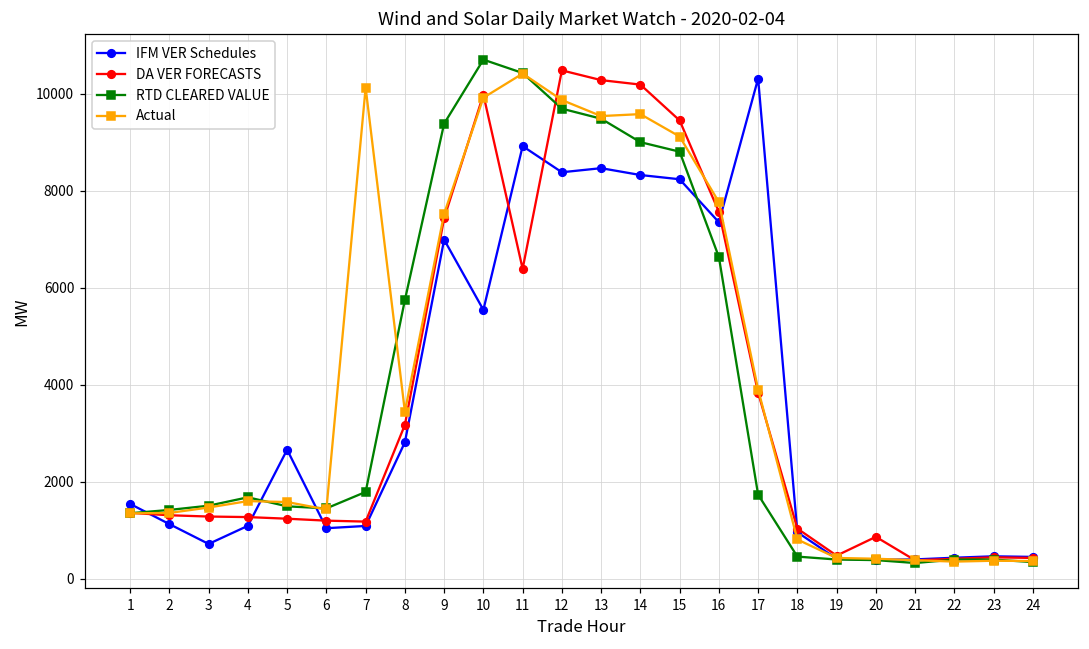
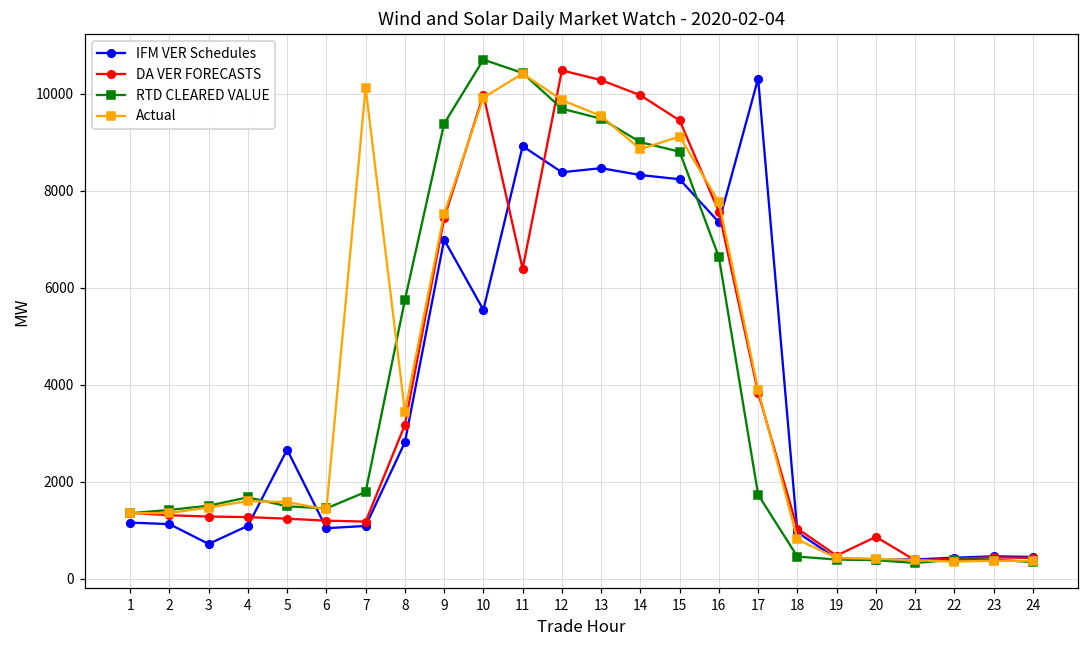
  {
    "IFM VER Schedules": {
-     "1": 1500,
+     "1": 1200,
      "2": 1100,
      "3": 700,
      "4": 1100,
      "5": 2700,
      "6": 1000,
      "7": 1100,
      "8": 2800,
      "9": 7000,
      "10": 5500,
      "11": 8900,
      "12": 8400,
      "13": 8500,
      "14": 8300,
      "15": 8200,
      "16": 7400,
      "17": 10300,
      "18": 1000
    },
    "DA VER FORECASTS": {
      "3": 1300,
      "4": 1300,
      "5": 1200,
      "6": 1200,
      "7": 1200,
      "8": 3200,
      "9": 7400,
      "10": 10000,
      "11": 6400,
      "12": 10500,
      "13": 10300,
-     "14": 10200,
+     "14": 10000,
      "15": 9500,
      "16": 7600,
      "17": 3800,
      "18": 1000,
      "20": 900
    },
    "RTD CLEARED VALUE": {
      "2": 1400,
      "4": 1700,
      "5": 1500,
      "7": 1800,
      "8": 5700,
      "9": 9400,
      "10": 10700,
      "12": 9700,
      "14": 9000,
      "15": 8800,
      "16": 6600,
      "17": 1700,
      "18": 500
    },
    "Actual": {
      "4": 1600,
      "5": 1600,
      "7": 10100,
      "8": 3400,
      "9": 7500,
      "10": 9900,
      "12": 9900,
-     "14": 9600,
+     "14": 8900,
      "15": 9100,
      "16": 7800,
      "17": 3900,
      "18": 800
    }
  }
